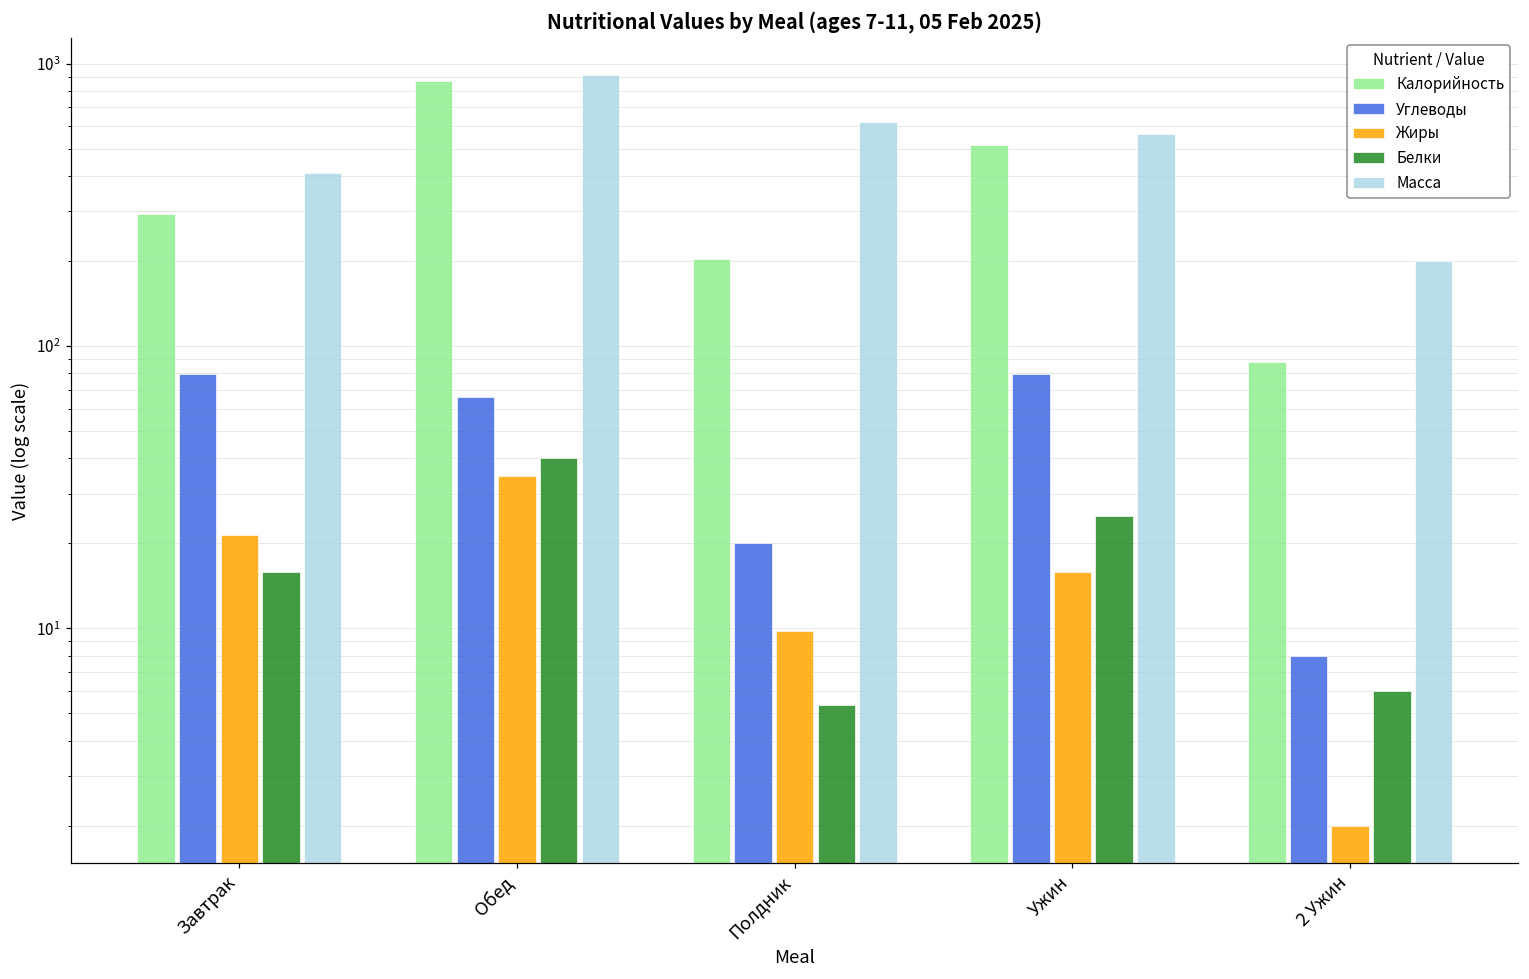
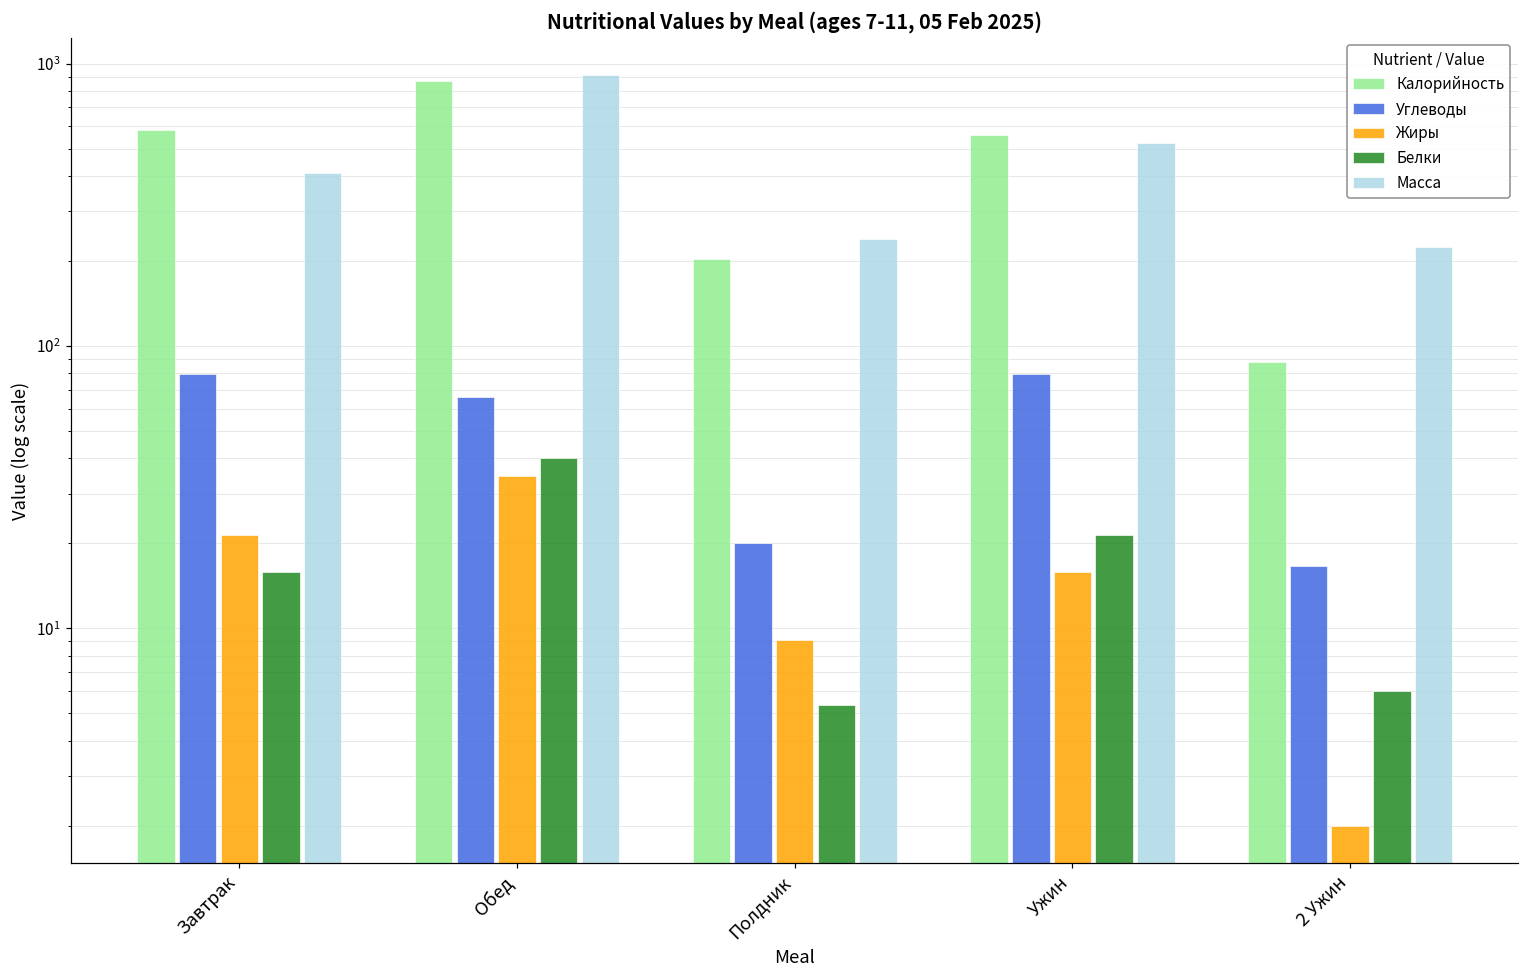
  {
    "Калорийность": {
-     "Завтрак": 290,
+     "Завтрак": 580,
      "Обед": 870,
      "Полдник": 200,
-     "Ужин": 510,
+     "Ужин": 560,
      "2 Ужин": 88
    },
    "Углеводы": {
      "Завтрак": 79,
      "Обед": 66,
      "Полдник": 20,
      "Ужин": 80,
-     "2 Ужин": 8.0
+     "2 Ужин": 17
    },
    "Жиры": {
      "Завтрак": 21,
      "Обед": 35,
-     "Полдник": 9.8,
+     "Полдник": 9.1,
      "Ужин": 16,
      "2 Ужин": 2.0
    },
    "Белки": {
      "Завтрак": 16,
      "Обед": 40,
      "Полдник": 5.3,
-     "Ужин": 25,
+     "Ужин": 21,
      "2 Ужин": 6
    },
    "Масса": {
      "Завтрак": 410,
      "Обед": 910,
-     "Полдник": 620,
-     "Ужин": 570,
-     "2 Ужин": 200
+     "Полдник": 240,
+     "Ужин": 530,
+     "2 Ужин": 230
    }
  }
